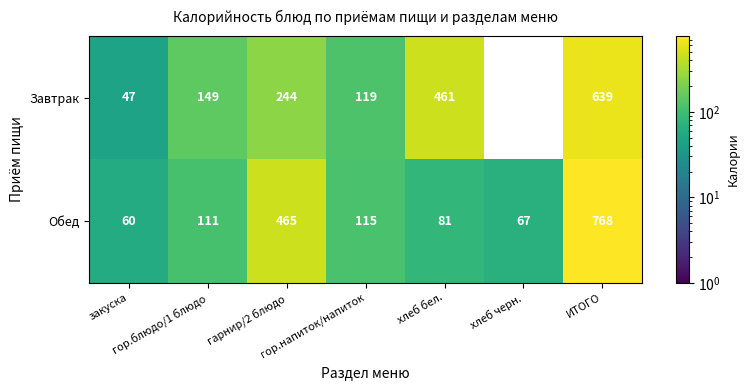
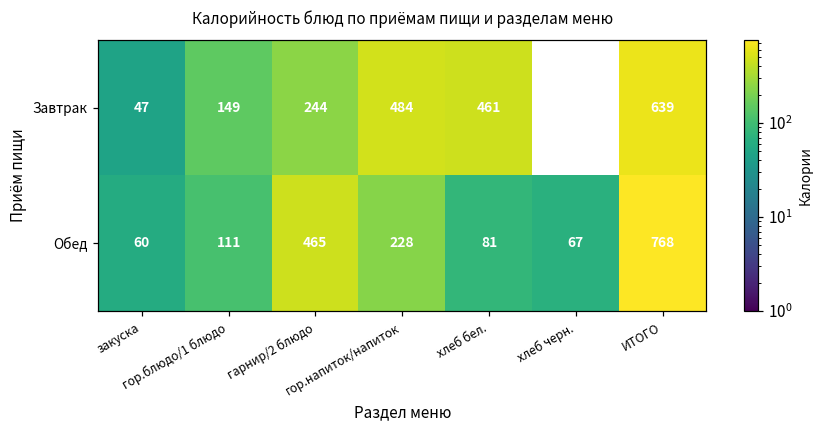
  {
    "Завтрак": {
      "закуска": 47,
      "гор.блюдо/1 блюдо": 149,
      "гарнир/2 блюдо": 244,
-     "гор.напиток/напиток": 119,
+     "гор.напиток/напиток": 484,
      "хлеб бел.": 461,
      "ИТОГО": 639
    },
    "Обед": {
      "закуска": 60,
      "гор.блюдо/1 блюдо": 111,
      "гарнир/2 блюдо": 465,
-     "гор.напиток/напиток": 115,
+     "гор.напиток/напиток": 228,
      "хлеб бел.": 81,
      "хлеб черн.": 67,
      "ИТОГО": 768
    }
  }
